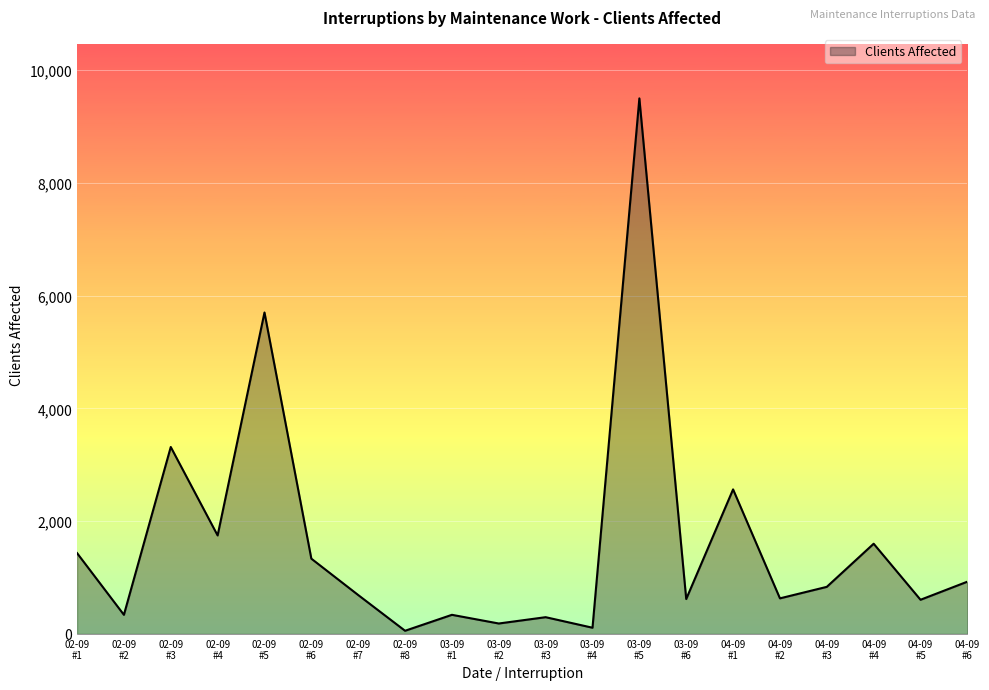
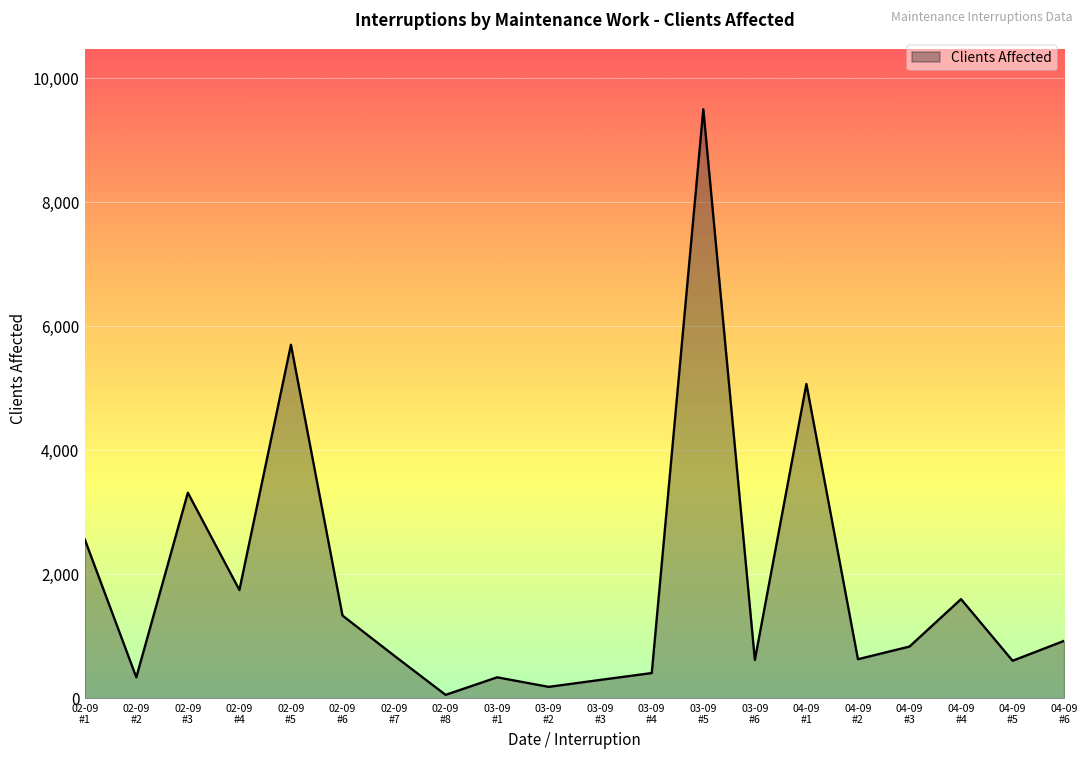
  {
-   "02-09 #1": "1,400",
+   "02-09 #1": "2,600",
    "02-09 #2": "300",
    "02-09 #3": "3,300",
    "02-09 #4": "1,700",
    "02-09 #5": "5,700",
    "02-09 #6": "1,300",
    "02-09 #7": "700",
    "02-09 #8": "100",
    "03-09 #1": "300",
    "03-09 #2": "200",
    "03-09 #3": "300",
-   "03-09 #4": "100",
+   "03-09 #4": "400",
    "03-09 #5": "9,500",
    "03-09 #6": "600",
-   "04-09 #1": "2,600",
+   "04-09 #1": "5,100",
    "04-09 #2": "600",
    "04-09 #3": "800",
    "04-09 #4": "1,600",
    "04-09 #5": "600",
    "04-09 #6": "900"
  }
